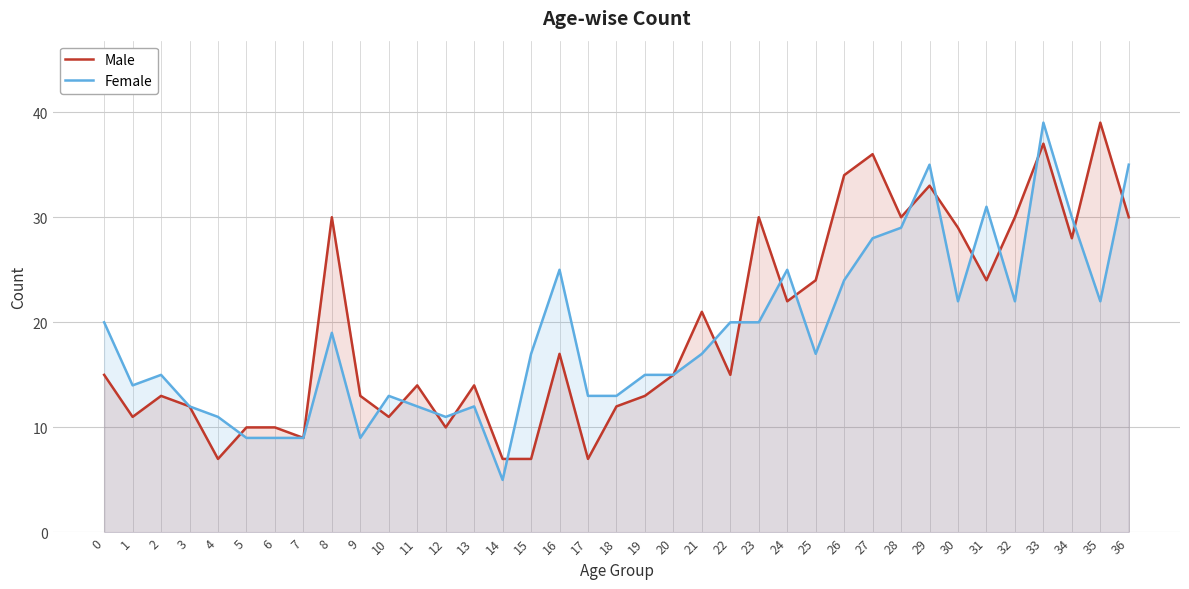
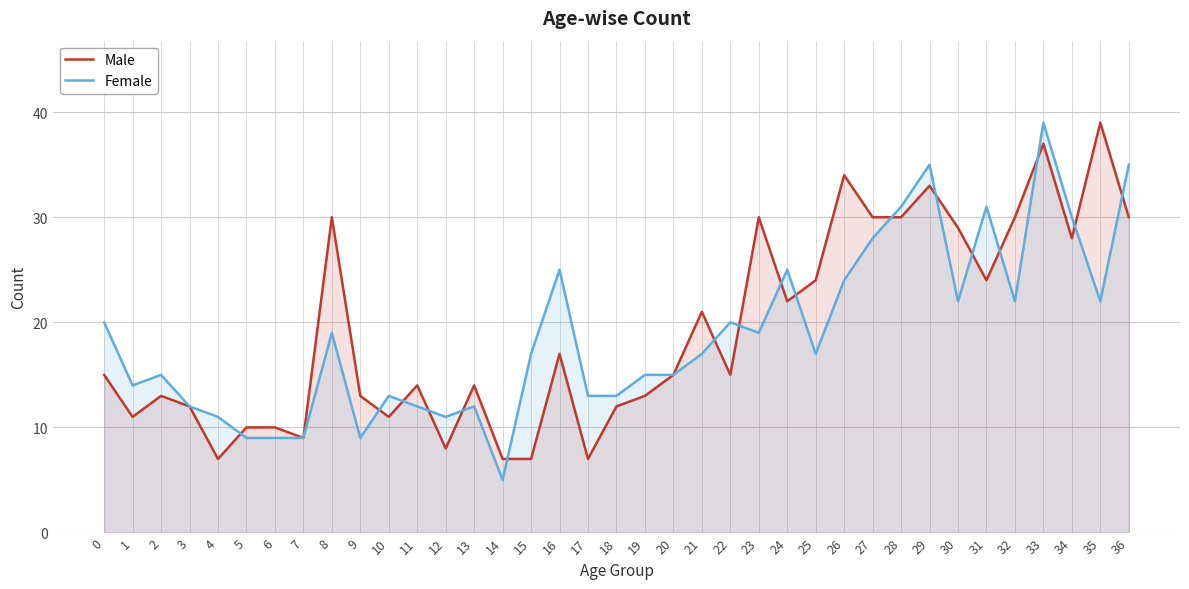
  {
    "Male": {
      "0": 15,
      "1": 11,
      "2": 13,
      "4": 7,
      "5": 10,
      "6": 10,
      "8": 30,
      "9": 13,
      "10": 11,
      "11": 14,
-     "12": 10,
+     "12": 8,
      "13": 14,
      "14": 7,
      "15": 7,
      "16": 17,
      "17": 7,
      "18": 12,
      "19": 13,
      "21": 21,
      "22": 15,
      "23": 30,
      "24": 22,
      "25": 24,
      "26": 34,
-     "27": 36,
+     "27": 30,
      "28": 30,
      "29": 33,
      "30": 29,
      "31": 24,
      "32": 30,
      "33": 37,
      "34": 28,
      "35": 39,
      "36": 30
    },
    "Female": {
      "0": 20,
      "1": 14,
      "2": 15,
      "4": 11,
      "5": 9,
      "6": 9,
      "8": 19,
      "9": 9,
      "10": 13,
      "11": 12,
      "12": 11,
      "13": 12,
      "14": 5,
      "15": 17,
      "16": 25,
      "17": 13,
      "18": 13,
      "19": 15,
      "21": 17,
      "22": 20,
-     "23": 20,
+     "23": 19,
      "24": 25,
      "25": 17,
      "26": 24,
      "27": 28,
-     "28": 29,
+     "28": 31,
      "29": 35,
      "30": 22,
      "31": 31,
      "32": 22,
      "33": 39,
      "34": 30,
      "35": 22,
      "36": 35
    }
  }
